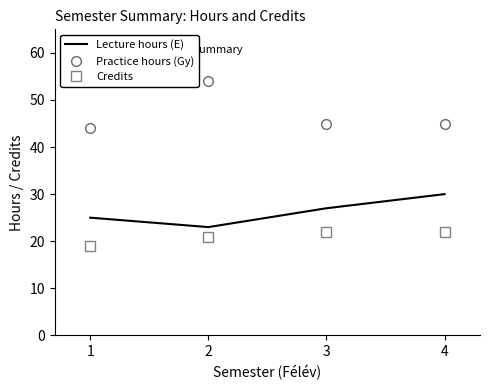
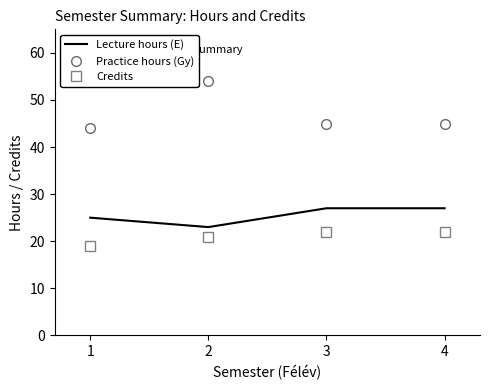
  {
    "Lecture hours (E)": {
      "1": 25,
      "2": 23,
      "3": 27,
-     "4": 30
+     "4": 27
    }
  }
